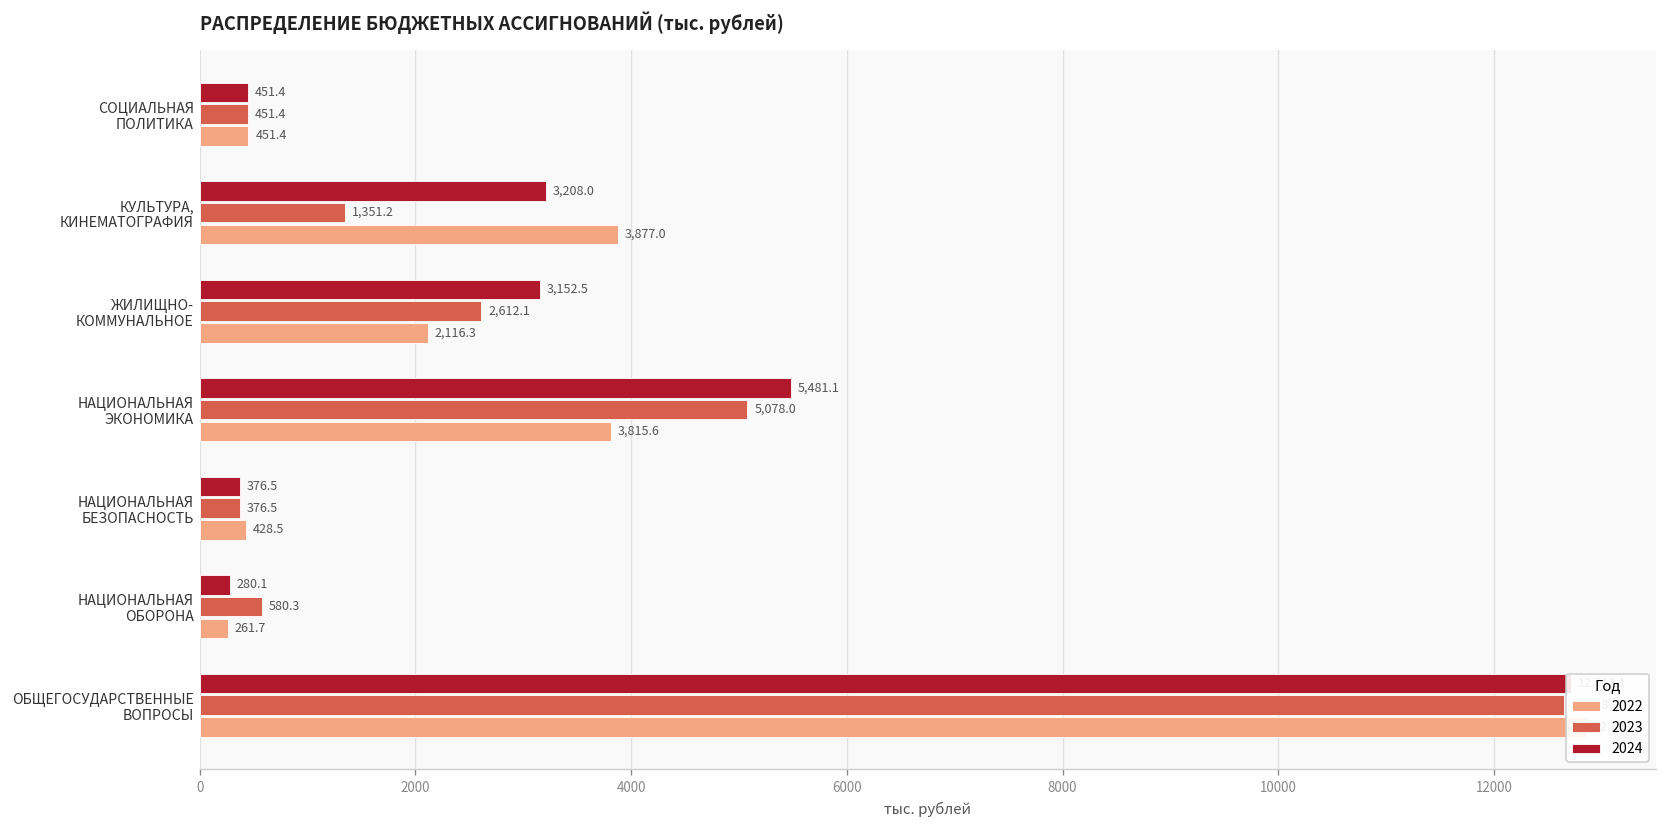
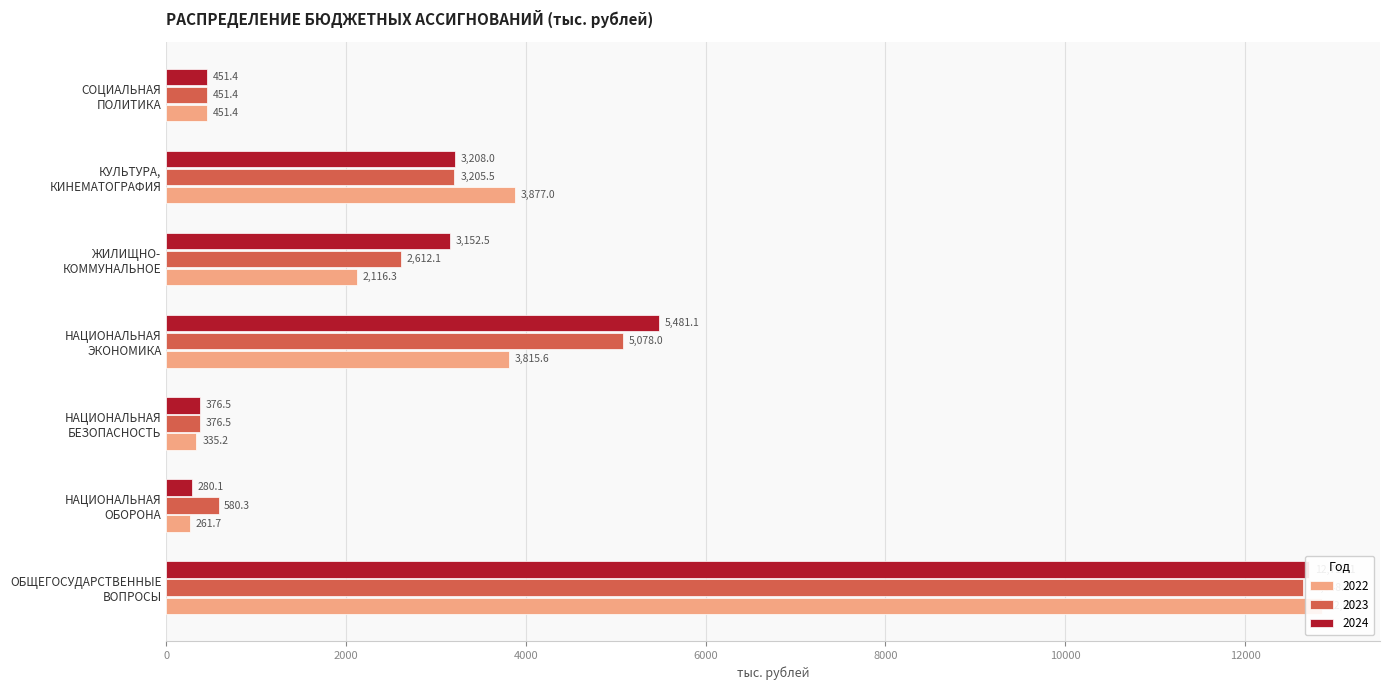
  {
    "2022": {
      "СОЦИАЛЬНАЯ ПОЛИТИКА": "451.4",
      "КУЛЬТУРА, КИНЕМАТОГРАФИЯ": "3,877.0",
      "ЖИЛИЩНО- КОММУНАЛЬНОЕ": "2,116.3",
      "НАЦИОНАЛЬНАЯ ЭКОНОМИКА": "3,815.6",
-     "НАЦИОНАЛЬНАЯ БЕЗОПАСНОСТЬ": "428.5",
+     "НАЦИОНАЛЬНАЯ БЕЗОПАСНОСТЬ": "335.2",
      "НАЦИОНАЛЬНАЯ ОБОРОНА": "261.7"
    },
    "2023": {
      "СОЦИАЛЬНАЯ ПОЛИТИКА": "451.4",
-     "КУЛЬТУРА, КИНЕМАТОГРАФИЯ": "1,351.2",
+     "КУЛЬТУРА, КИНЕМАТОГРАФИЯ": "3,205.5",
      "ЖИЛИЩНО- КОММУНАЛЬНОЕ": "2,612.1",
      "НАЦИОНАЛЬНАЯ ЭКОНОМИКА": "5,078.0",
      "НАЦИОНАЛЬНАЯ БЕЗОПАСНОСТЬ": "376.5",
      "НАЦИОНАЛЬНАЯ ОБОРОНА": "580.3"
    },
    "2024": {
      "СОЦИАЛЬНАЯ ПОЛИТИКА": "451.4",
      "КУЛЬТУРА, КИНЕМАТОГРАФИЯ": "3,208.0",
      "ЖИЛИЩНО- КОММУНАЛЬНОЕ": "3,152.5",
      "НАЦИОНАЛЬНАЯ ЭКОНОМИКА": "5,481.1",
      "НАЦИОНАЛЬНАЯ БЕЗОПАСНОСТЬ": "376.5",
      "НАЦИОНАЛЬНАЯ ОБОРОНА": "280.1"
    }
  }
